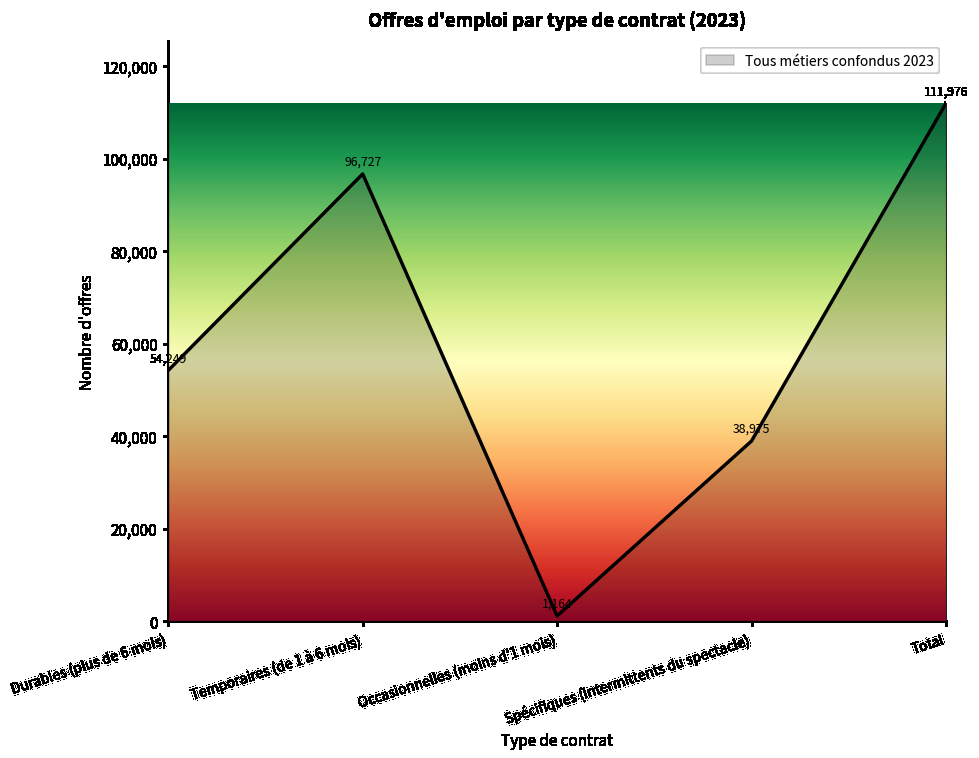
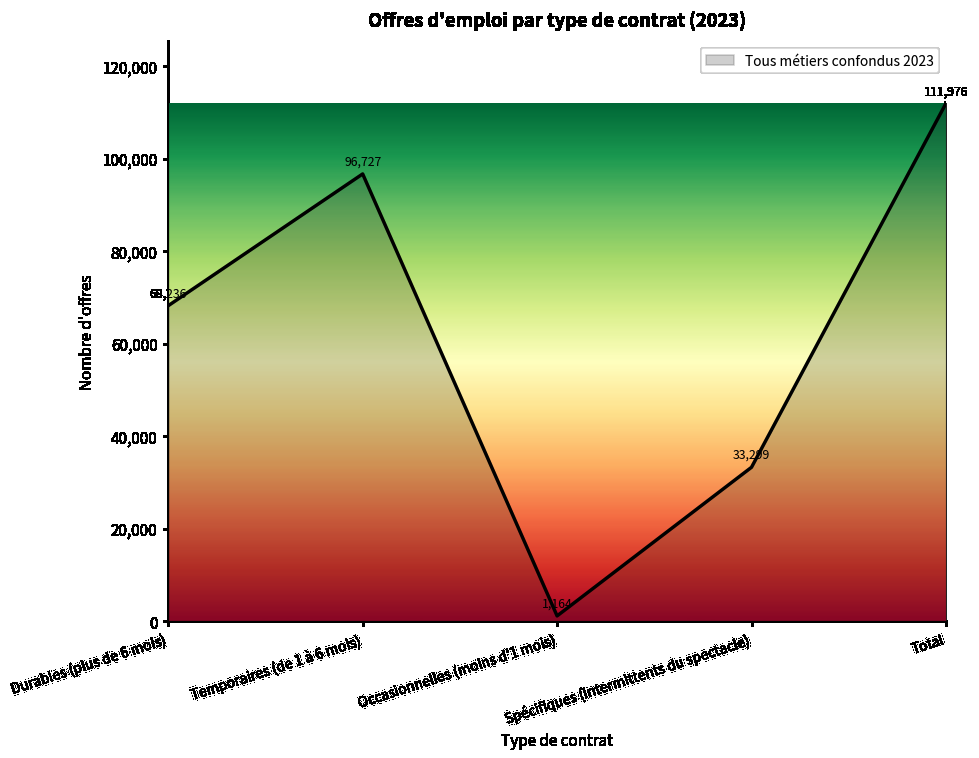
  {
-   "Durables (plus de 6 mois)": "54,249",
+   "Durables (plus de 6 mois)": "68,236",
    "Temporaires (de 1 à 6 mois)": "96,727",
    "Occasionnelles (moins d'1 mois)": "1,164",
-   "Spécifiques (intermittents du spectacle)": "38,975",
+   "Spécifiques (intermittents du spectacle)": "33,299",
    "Total": "111,976"
  }
